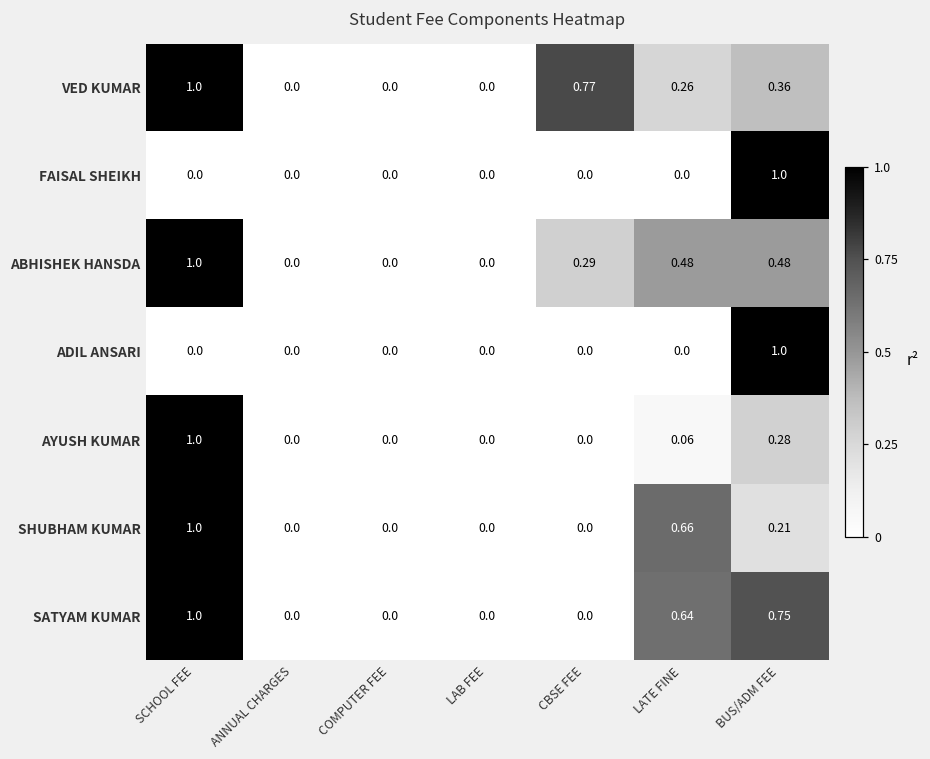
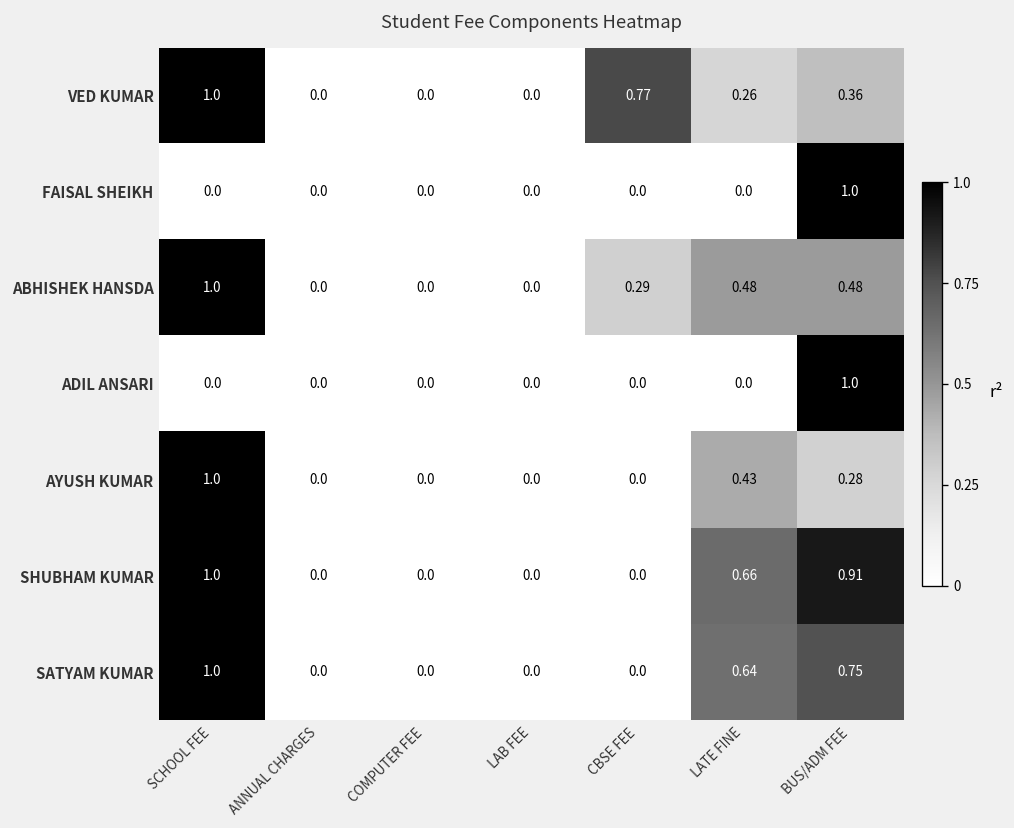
  {
    "VED KUMAR": {
      "SCHOOL FEE": 1.0,
      "ANNUAL CHARGES": 0.0,
      "COMPUTER FEE": 0.0,
      "LAB FEE": 0.0,
      "CBSE FEE": 0.77,
      "LATE FINE": 0.26,
      "BUS/ADM FEE": 0.36
    },
    "FAISAL SHEIKH": {
      "SCHOOL FEE": 0.0,
      "ANNUAL CHARGES": 0.0,
      "COMPUTER FEE": 0.0,
      "LAB FEE": 0.0,
      "CBSE FEE": 0.0,
      "LATE FINE": 0.0,
      "BUS/ADM FEE": 1.0
    },
    "ABHISHEK HANSDA": {
      "SCHOOL FEE": 1.0,
      "ANNUAL CHARGES": 0.0,
      "COMPUTER FEE": 0.0,
      "LAB FEE": 0.0,
      "CBSE FEE": 0.29,
      "LATE FINE": 0.48,
      "BUS/ADM FEE": 0.48
    },
    "ADIL ANSARI": {
      "SCHOOL FEE": 0.0,
      "ANNUAL CHARGES": 0.0,
      "COMPUTER FEE": 0.0,
      "LAB FEE": 0.0,
      "CBSE FEE": 0.0,
      "LATE FINE": 0.0,
      "BUS/ADM FEE": 1.0
    },
    "AYUSH KUMAR": {
      "SCHOOL FEE": 1.0,
      "ANNUAL CHARGES": 0.0,
      "COMPUTER FEE": 0.0,
      "LAB FEE": 0.0,
      "CBSE FEE": 0.0,
-     "LATE FINE": 0.06,
+     "LATE FINE": 0.43,
      "BUS/ADM FEE": 0.28
    },
    "SHUBHAM KUMAR": {
      "SCHOOL FEE": 1.0,
      "ANNUAL CHARGES": 0.0,
      "COMPUTER FEE": 0.0,
      "LAB FEE": 0.0,
      "CBSE FEE": 0.0,
      "LATE FINE": 0.66,
-     "BUS/ADM FEE": 0.21
+     "BUS/ADM FEE": 0.91
    },
    "SATYAM KUMAR": {
      "SCHOOL FEE": 1.0,
      "ANNUAL CHARGES": 0.0,
      "COMPUTER FEE": 0.0,
      "LAB FEE": 0.0,
      "CBSE FEE": 0.0,
      "LATE FINE": 0.64,
      "BUS/ADM FEE": 0.75
    }
  }
